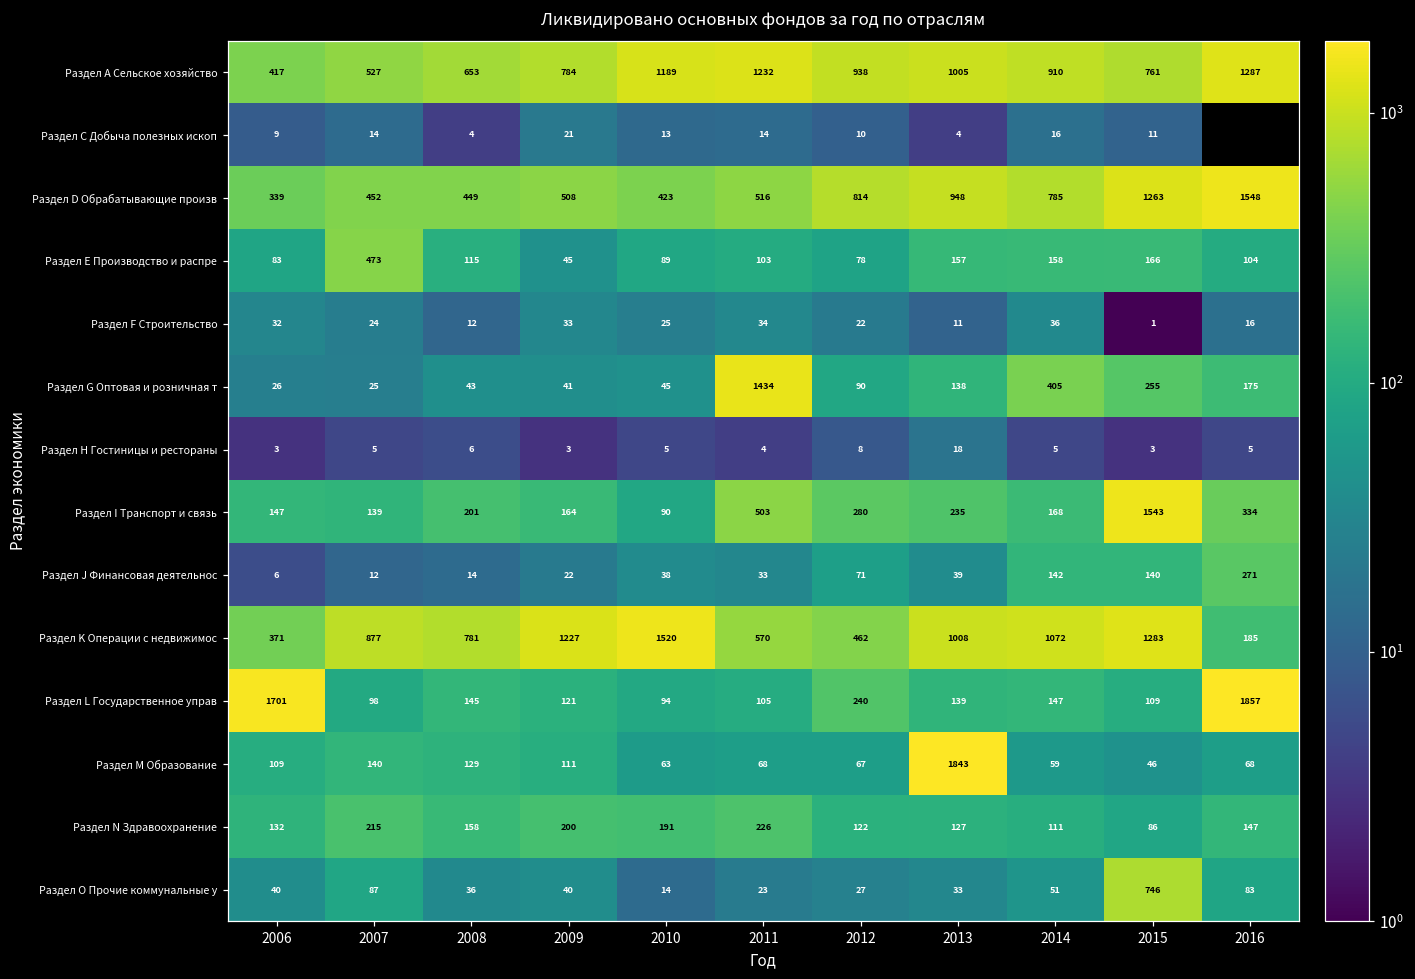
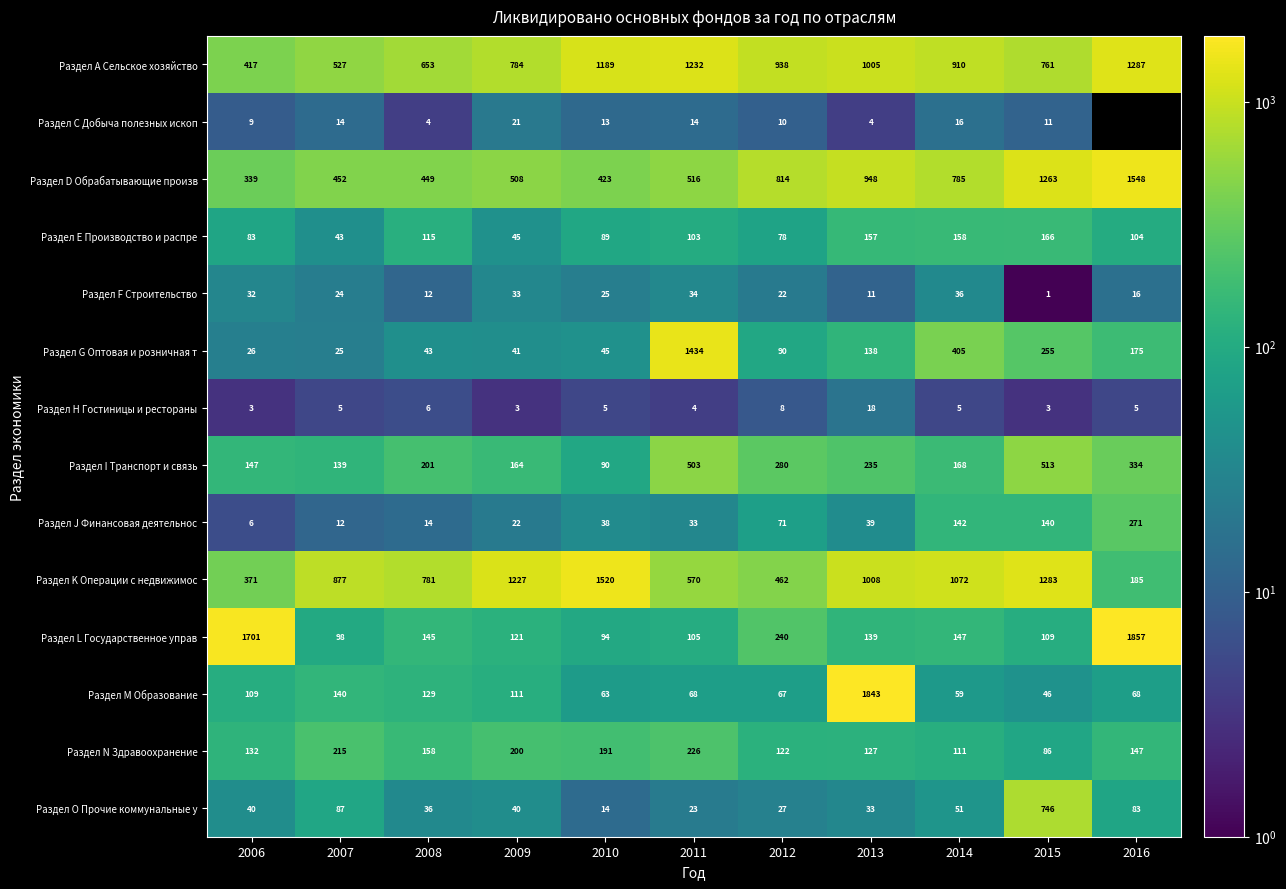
  {
    "Раздел А Сельское хозяйство": {
      "2006": 417,
      "2007": 527,
      "2008": 653,
      "2009": 784,
      "2010": 1189,
      "2011": 1232,
      "2012": 938,
      "2013": 1005,
      "2014": 910,
      "2015": 761,
      "2016": 1287
    },
    "Раздел С Добыча полезных ископ": {
      "2006": 9,
      "2007": 14,
      "2008": 4,
      "2009": 21,
      "2010": 13,
      "2011": 14,
      "2012": 10,
      "2013": 4,
      "2014": 16,
      "2015": 11
    },
    "Раздел D Обрабатывающие произв": {
      "2006": 339,
      "2007": 452,
      "2008": 449,
      "2009": 508,
      "2010": 423,
      "2011": 516,
      "2012": 814,
      "2013": 948,
      "2014": 785,
      "2015": 1263,
      "2016": 1548
    },
    "Раздел Е Производство и распре": {
      "2006": 83,
-     "2007": 473,
+     "2007": 43,
      "2008": 115,
      "2009": 45,
      "2010": 89,
      "2011": 103,
      "2012": 78,
      "2013": 157,
      "2014": 158,
      "2015": 166,
      "2016": 104
    },
    "Раздел F Строительство": {
      "2006": 32,
      "2007": 24,
      "2008": 12,
      "2009": 33,
      "2010": 25,
      "2011": 34,
      "2012": 22,
      "2013": 11,
      "2014": 36,
      "2015": 1,
      "2016": 16
    },
    "Раздел G Оптовая и розничная т": {
      "2006": 26,
      "2007": 25,
      "2008": 43,
      "2009": 41,
      "2010": 45,
      "2011": 1434,
      "2012": 90,
      "2013": 138,
      "2014": 405,
      "2015": 255,
      "2016": 175
    },
    "Раздел Н Гостиницы и рестораны": {
      "2006": 3,
      "2007": 5,
      "2008": 6,
      "2009": 3,
      "2010": 5,
      "2011": 4,
      "2012": 8,
      "2013": 18,
      "2014": 5,
      "2015": 3,
      "2016": 5
    },
    "Раздел I Транспорт и связь": {
      "2006": 147,
      "2007": 139,
      "2008": 201,
      "2009": 164,
      "2010": 90,
      "2011": 503,
      "2012": 280,
      "2013": 235,
      "2014": 168,
-     "2015": 1543,
+     "2015": 513,
      "2016": 334
    },
    "Раздел J Финансовая деятельнос": {
      "2006": 6,
      "2007": 12,
      "2008": 14,
      "2009": 22,
      "2010": 38,
      "2011": 33,
      "2012": 71,
      "2013": 39,
      "2014": 142,
      "2015": 140,
      "2016": 271
    },
    "Раздел K Операции с недвижимос": {
      "2006": 371,
      "2007": 877,
      "2008": 781,
      "2009": 1227,
      "2010": 1520,
      "2011": 570,
      "2012": 462,
      "2013": 1008,
      "2014": 1072,
      "2015": 1283,
      "2016": 185
    },
    "Раздел L Государственное управ": {
      "2006": 1701,
      "2007": 98,
      "2008": 145,
      "2009": 121,
      "2010": 94,
      "2011": 105,
      "2012": 240,
      "2013": 139,
      "2014": 147,
      "2015": 109,
      "2016": 1857
    },
    "Раздел M Образование": {
      "2006": 109,
      "2007": 140,
      "2008": 129,
      "2009": 111,
      "2010": 63,
      "2011": 68,
      "2012": 67,
      "2013": 1843,
      "2014": 59,
      "2015": 46,
      "2016": 68
    },
    "Раздел N Здравоохранение": {
      "2006": 132,
      "2007": 215,
      "2008": 158,
      "2009": 200,
      "2010": 191,
      "2011": 226,
      "2012": 122,
      "2013": 127,
      "2014": 111,
      "2015": 86,
      "2016": 147
    },
    "Раздел O Прочие коммунальные у": {
      "2006": 40,
      "2007": 87,
      "2008": 36,
      "2009": 40,
      "2010": 14,
      "2011": 23,
      "2012": 27,
      "2013": 33,
      "2014": 51,
      "2015": 746,
      "2016": 83
    }
  }
